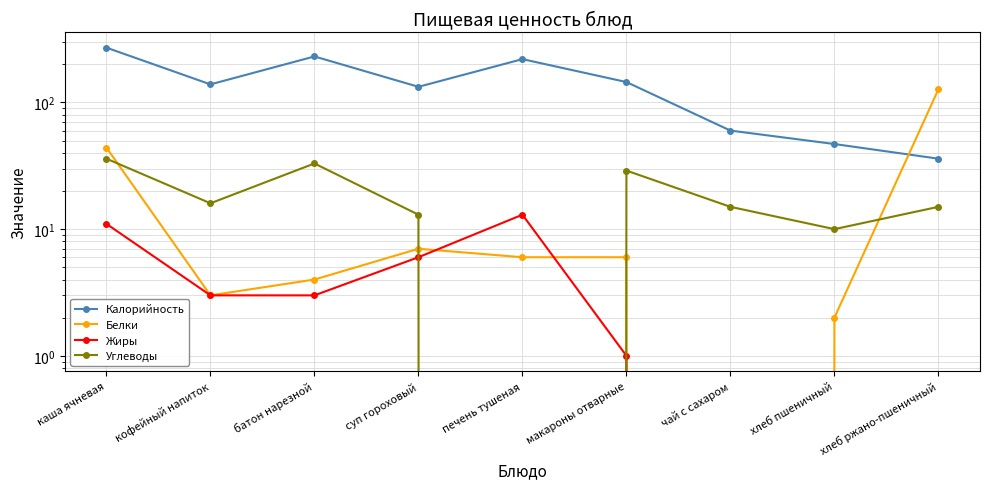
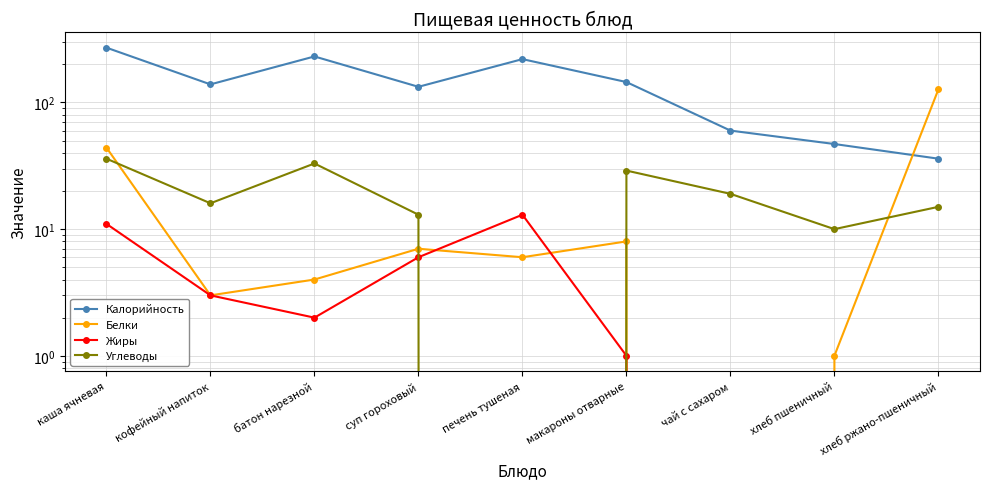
  {
    "Калорийность": {
      "каша ячневая": 270,
      "кофейный напиток": 140,
      "батон нарезной": 230,
      "суп гороховый": 130,
      "печень тушеная": 220,
      "макароны отварные": 150,
      "чай с сахаром": 60,
      "хлеб пшеничный": 47,
      "хлеб ржано-пшеничный": 36
    },
    "Белки": {
      "каша ячневая": 44,
      "батон нарезной": 4,
      "суп гороховый": 7,
      "печень тушеная": 6,
-     "макароны отварные": 6,
-     "хлеб пшеничный": 2,
+     "макароны отварные": 8,
+     "хлеб пшеничный": 1,
      "хлеб ржано-пшеничный": 130
    },
    "Жиры": {
      "каша ячневая": 11,
-     "батон нарезной": 3,
+     "батон нарезной": 2,
      "суп гороховый": 6,
      "печень тушеная": 13,
      "макароны отварные": 1
    },
    "Углеводы": {
      "каша ячневая": 36,
      "кофейный напиток": 16,
      "батон нарезной": 33,
      "суп гороховый": 13,
      "макароны отварные": 29,
-     "чай с сахаром": 15,
+     "чай с сахаром": 19,
      "хлеб пшеничный": 10,
      "хлеб ржано-пшеничный": 15
    }
  }
